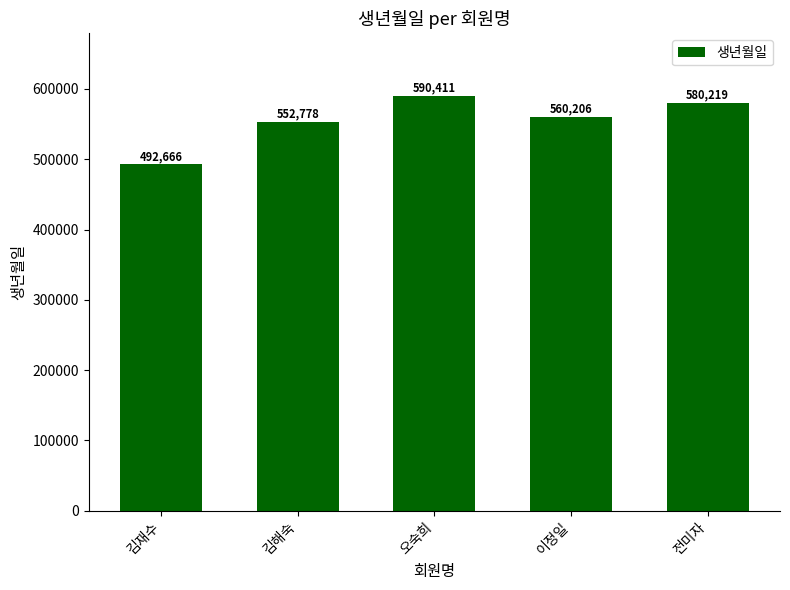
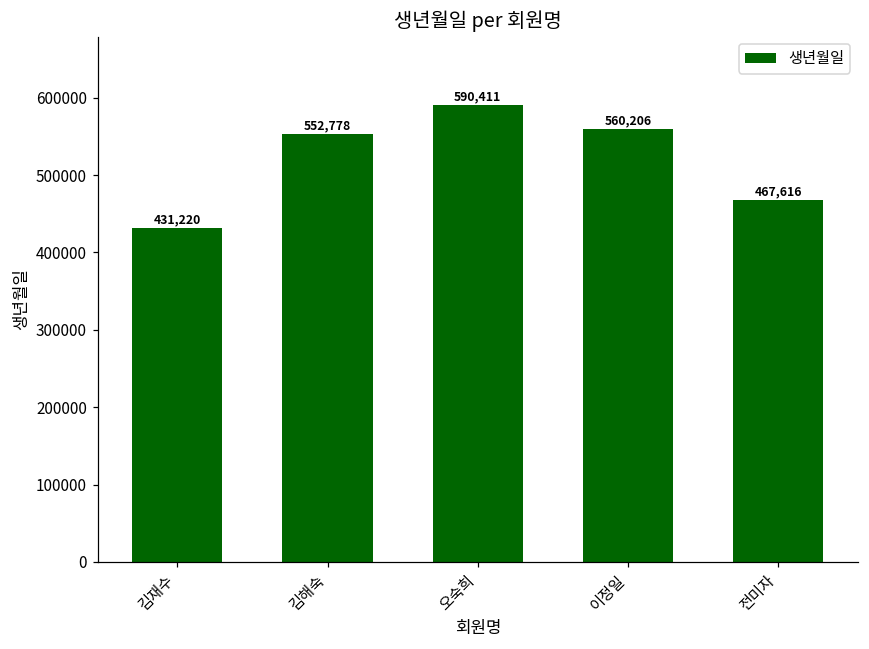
  {
-   "김재수": "492,666",
+   "김재수": "431,220",
    "김해숙": "552,778",
    "오숙희": "590,411",
    "이정일": "560,206",
-   "전미자": "580,219"
+   "전미자": "467,616"
  }
